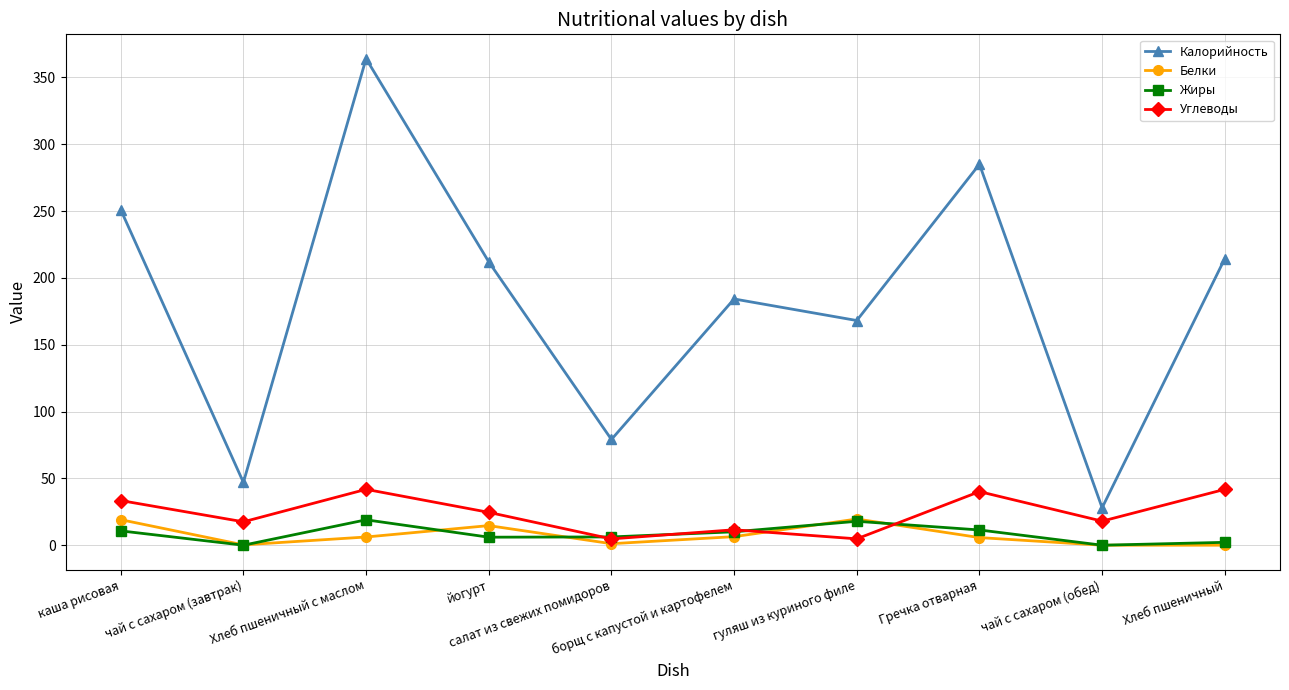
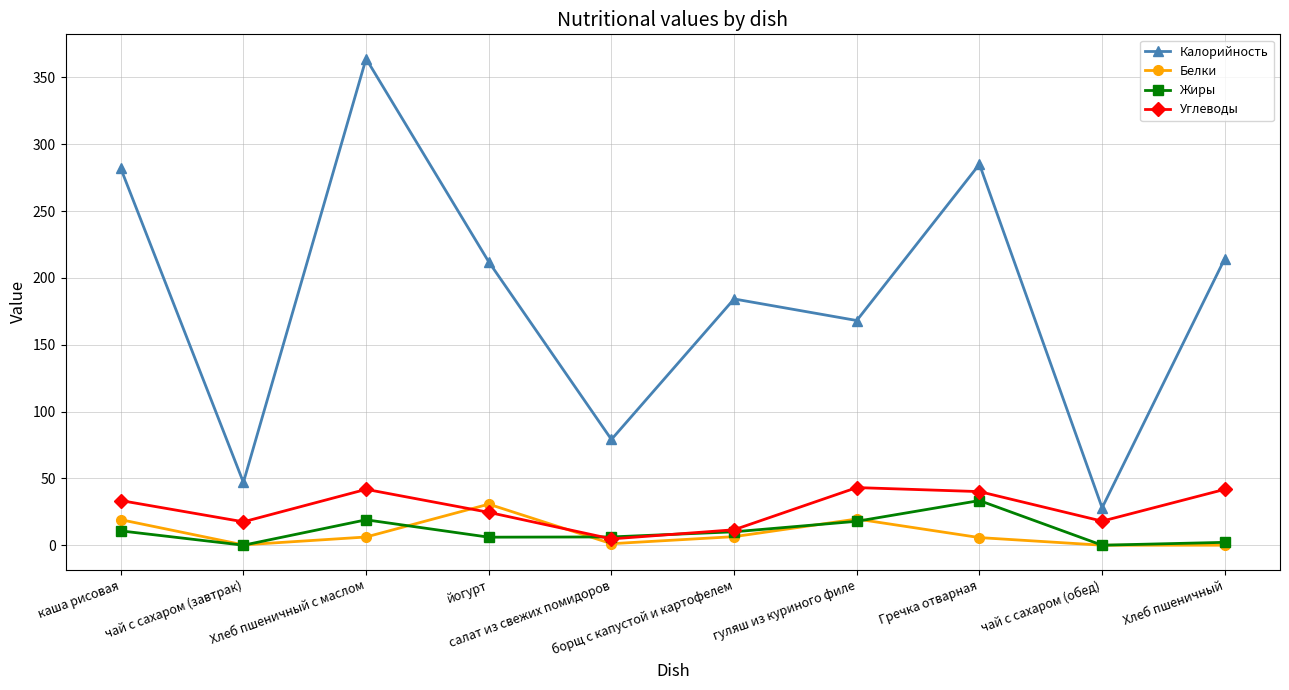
  {
    "Калорийность": {
-     "каша рисовая": 251,
+     "каша рисовая": 282,
      "чай с сахаром (завтрак)": 47,
      "Хлеб пшеничный с маслом": 364,
      "йогурт": 212,
      "салат из свежих помидоров": 79,
      "борщ с капустой и картофелем": 184,
      "гуляш из куриного филе": 168,
      "Гречка отварная": 285,
      "чай с сахаром (обед)": 28,
      "Хлеб пшеничный": 214
    },
    "Белки": {
      "каша рисовая": 19,
      "Хлеб пшеничный с маслом": 6,
-     "йогурт": 15,
+     "йогурт": 31,
      "салат из свежих помидоров": 1,
      "борщ с капустой и картофелем": 6,
      "Гречка отварная": 6,
      "Хлеб пшеничный": 0
    },
    "Жиры": {
      "каша рисовая": 11,
      "Хлеб пшеничный с маслом": 19,
      "йогурт": 6,
-     "Гречка отварная": 11,
+     "Гречка отварная": 33,
      "Хлеб пшеничный": 2
    },
    "Углеводы": {
      "каша рисовая": 33,
      "чай с сахаром (завтрак)": 18,
      "Хлеб пшеничный с маслом": 42,
      "йогурт": 25,
-     "гуляш из куриного филе": 5,
+     "гуляш из куриного филе": 43,
      "Гречка отварная": 40,
      "чай с сахаром (обед)": 18,
      "Хлеб пшеничный": 42
    }
  }
